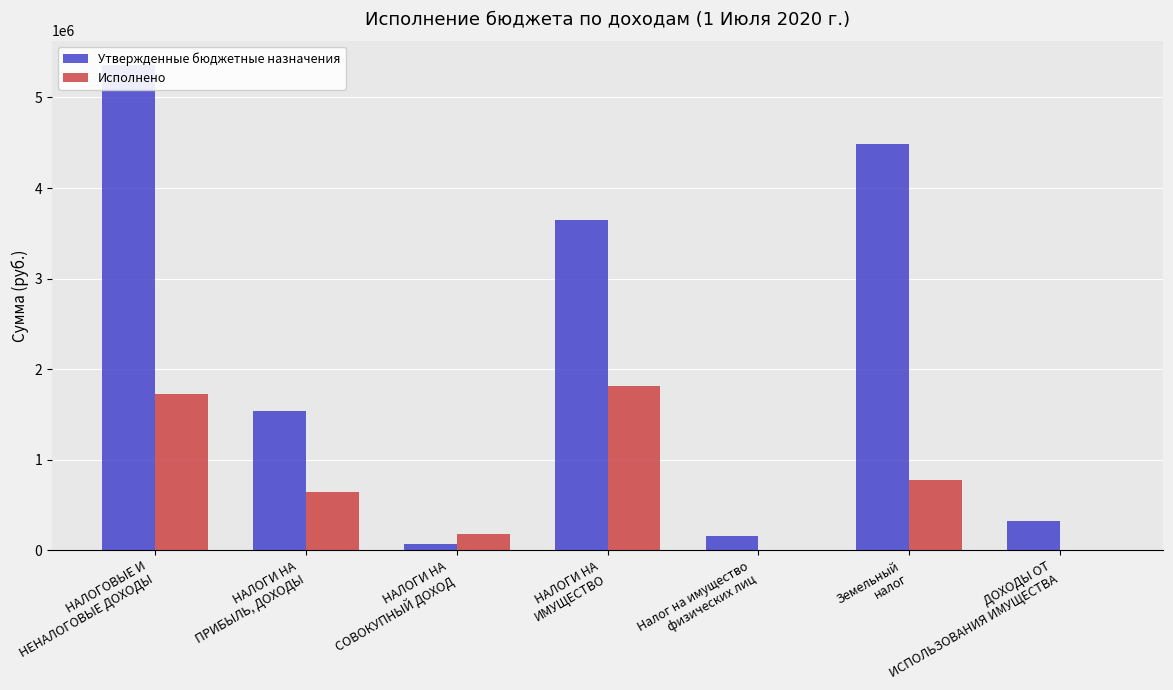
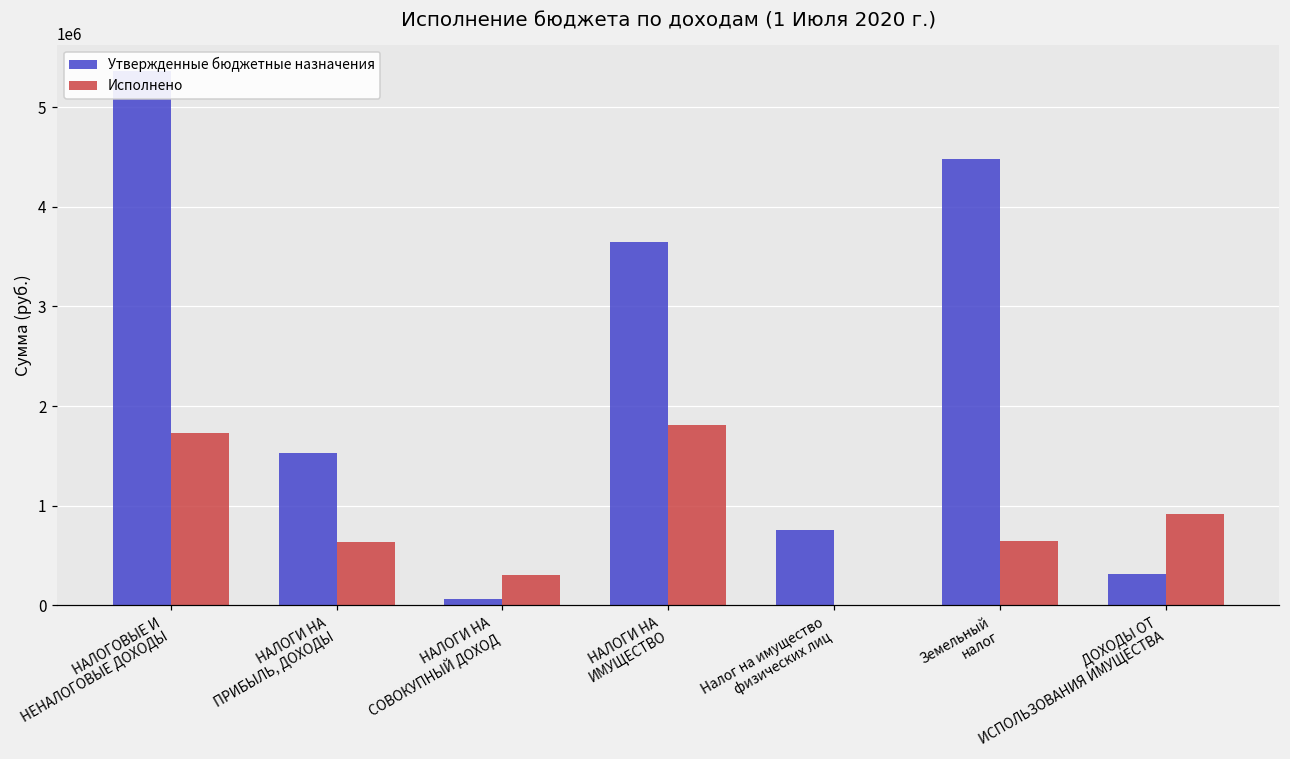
  {
    "Утвержденные бюджетные назначения": {
      "НАЛОГИ НА ПРИБЫЛЬ, ДОХОДЫ": 1500000,
      "НАЛОГИ НА СОВОКУПНЫЙ ДОХОД": 100000,
      "НАЛОГИ НА ИМУЩЕСТВО": 3600000,
-     "Налог на имущество физических лиц": 200000,
+     "Налог на имущество физических лиц": 800000,
      "Земельный налог": 4500000,
      "ДОХОДЫ ОТ ИСПОЛЬЗОВАНИЯ ИМУЩЕСТВА": 300000
    },
    "Исполнено": {
      "НАЛОГОВЫЕ И НЕНАЛОГОВЫЕ ДОХОДЫ": 1700000,
      "НАЛОГИ НА ПРИБЫЛЬ, ДОХОДЫ": 600000,
-     "НАЛОГИ НА СОВОКУПНЫЙ ДОХОД": 200000,
+     "НАЛОГИ НА СОВОКУПНЫЙ ДОХОД": 300000,
      "НАЛОГИ НА ИМУЩЕСТВО": 1800000,
-     "Земельный налог": 800000,
-     "ДОХОДЫ ОТ ИСПОЛЬЗОВАНИЯ ИМУЩЕСТВА": 0
+     "Земельный налог": 600000,
+     "ДОХОДЫ ОТ ИСПОЛЬЗОВАНИЯ ИМУЩЕСТВА": 900000
    }
  }
